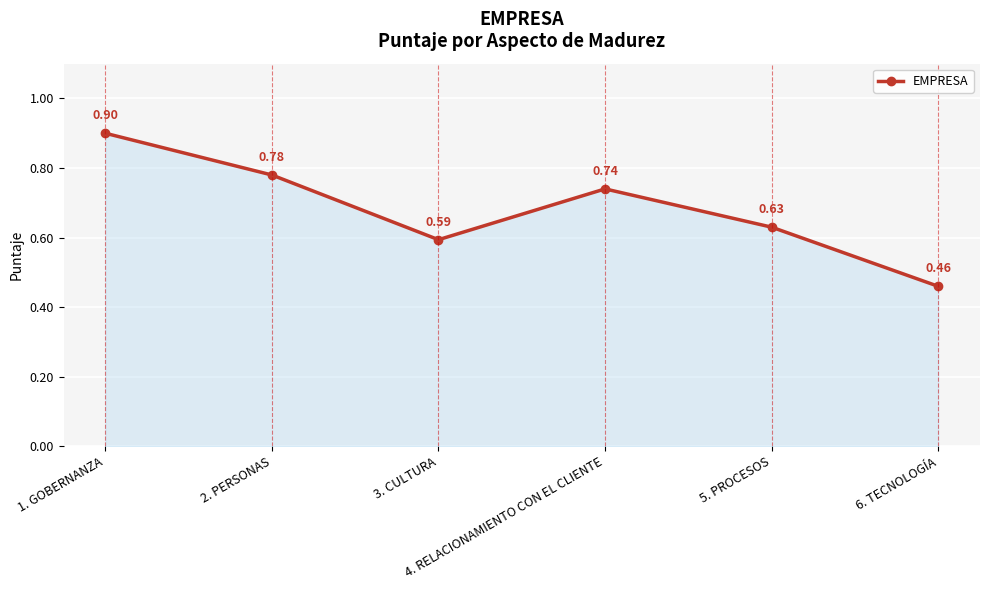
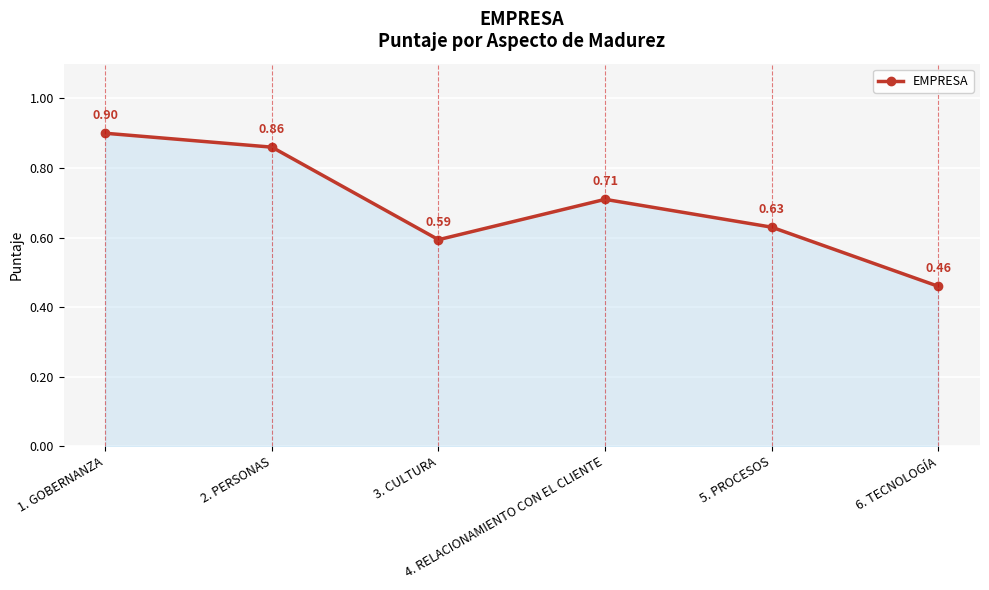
  {
    "1. GOBERNANZA": 0.90,
-   "2. PERSONAS": 0.78,
+   "2. PERSONAS": 0.86,
    "3. CULTURA": 0.59,
-   "4. RELACIONAMIENTO CON EL CLIENTE": 0.74,
+   "4. RELACIONAMIENTO CON EL CLIENTE": 0.71,
    "5. PROCESOS": 0.63,
    "6. TECNOLOGÍA": 0.46
  }
